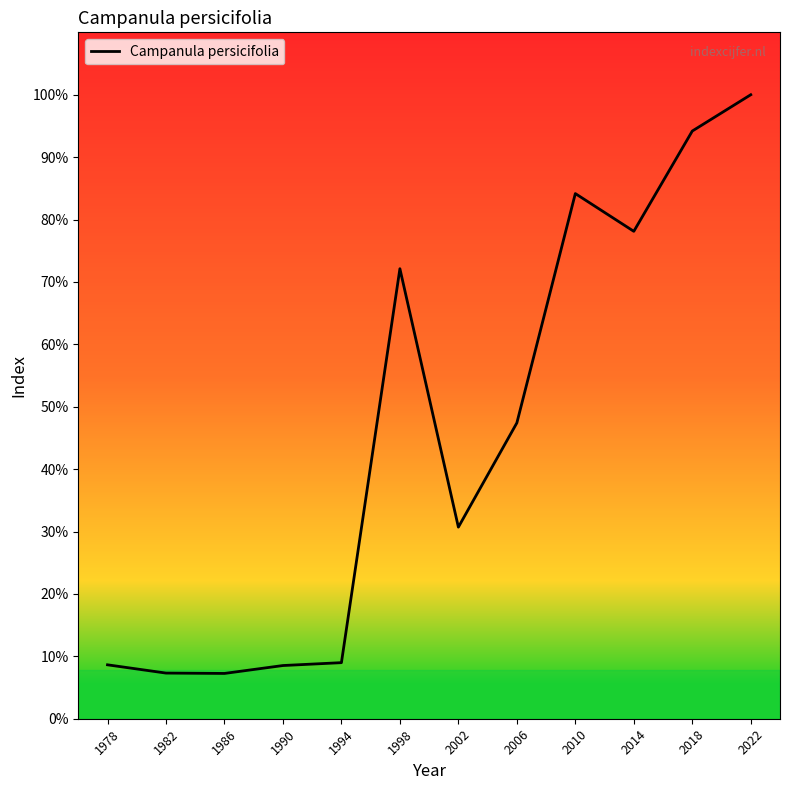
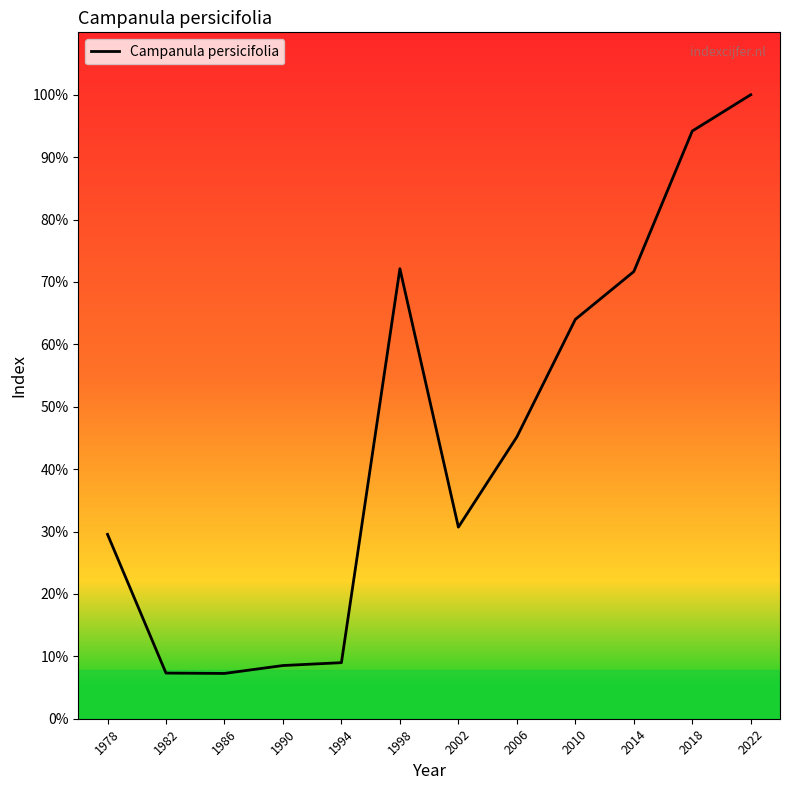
  {
-   "1978": "9%",
+   "1978": "30%",
    "1982": "7%",
    "1986": "7%",
    "1990": "9%",
    "1994": "9%",
    "1998": "72%",
    "2002": "31%",
-   "2006": "47%",
-   "2010": "84%",
-   "2014": "78%",
+   "2006": "45%",
+   "2010": "64%",
+   "2014": "72%",
    "2018": "94%",
    "2022": "100%"
  }
